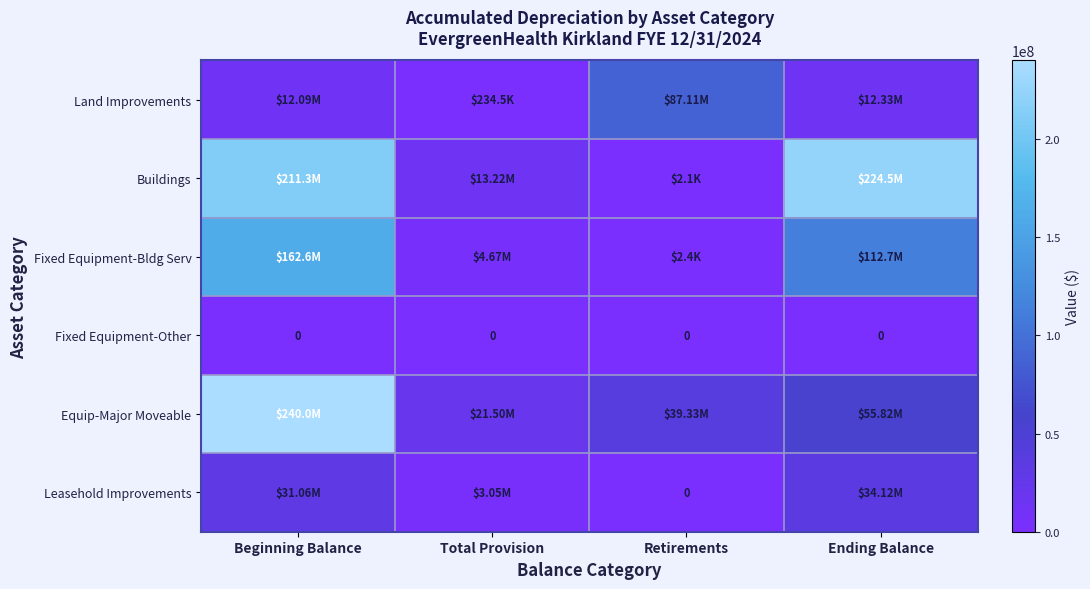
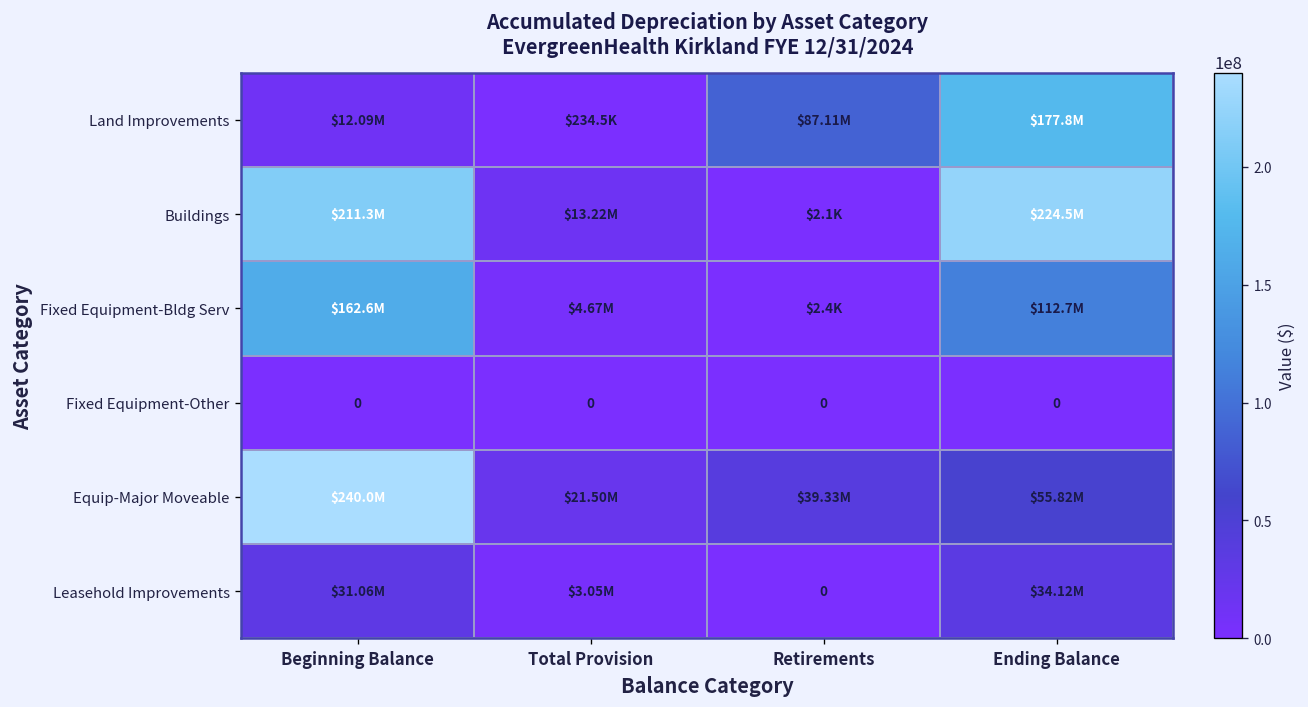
  {
    "Land Improvements": {
      "Beginning Balance": "$12.09M",
      "Total Provision": "$234.5K",
      "Retirements": "$87.11M",
-     "Ending Balance": "$12.33M"
+     "Ending Balance": "$177.8M"
    },
    "Buildings": {
      "Beginning Balance": "$211.3M",
      "Total Provision": "$13.22M",
      "Retirements": "$2.1K",
      "Ending Balance": "$224.5M"
    },
    "Fixed Equipment-Bldg Serv": {
      "Beginning Balance": "$162.6M",
      "Total Provision": "$4.67M",
      "Retirements": "$2.4K",
      "Ending Balance": "$112.7M"
    },
    "Fixed Equipment-Other": {
      "Beginning Balance": "0",
      "Total Provision": "0",
      "Retirements": "0",
      "Ending Balance": "0"
    },
    "Equip-Major Moveable": {
      "Beginning Balance": "$240.0M",
      "Total Provision": "$21.50M",
      "Retirements": "$39.33M",
      "Ending Balance": "$55.82M"
    },
    "Leasehold Improvements": {
      "Beginning Balance": "$31.06M",
      "Total Provision": "$3.05M",
      "Retirements": "0",
      "Ending Balance": "$34.12M"
    }
  }
